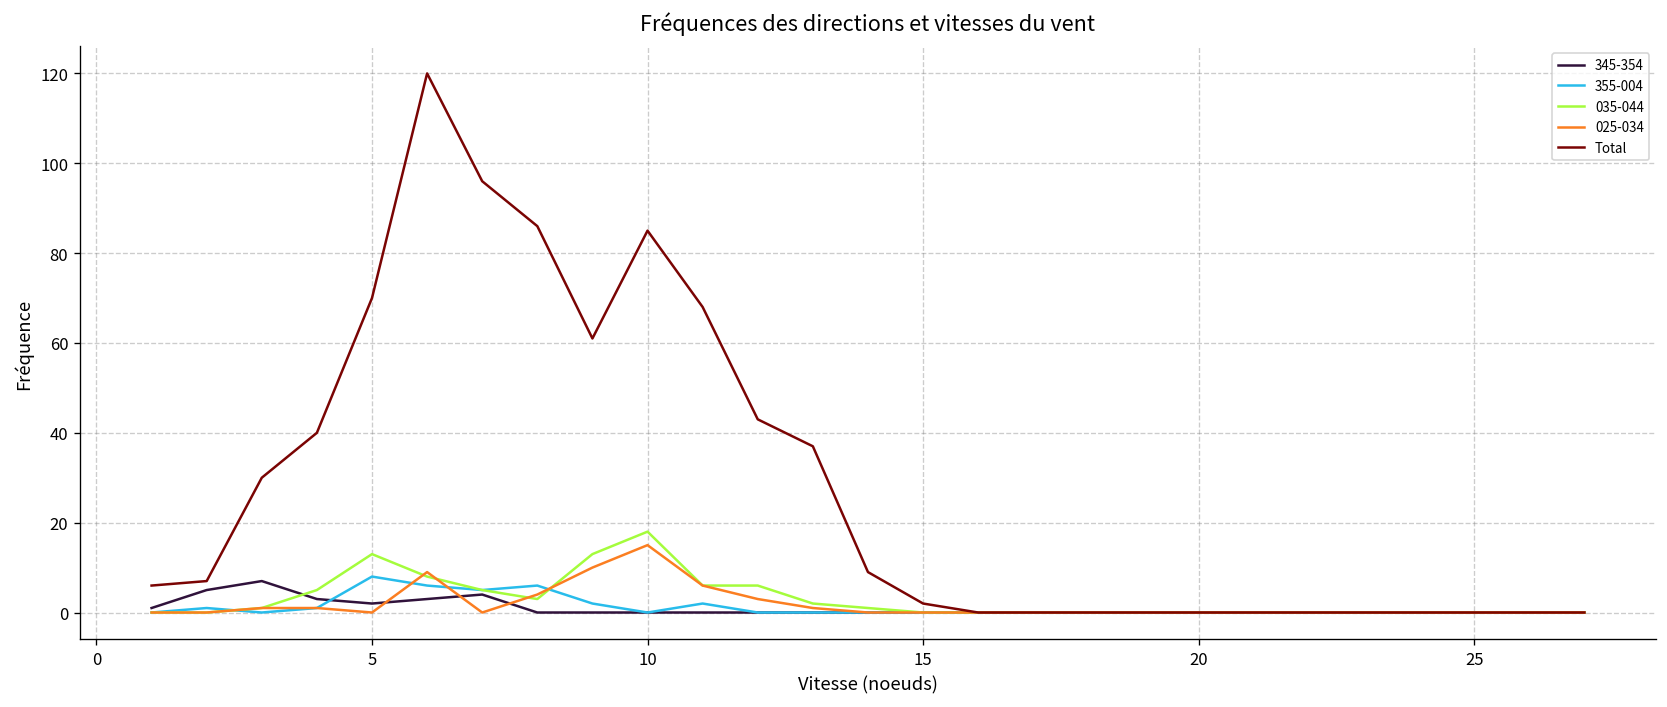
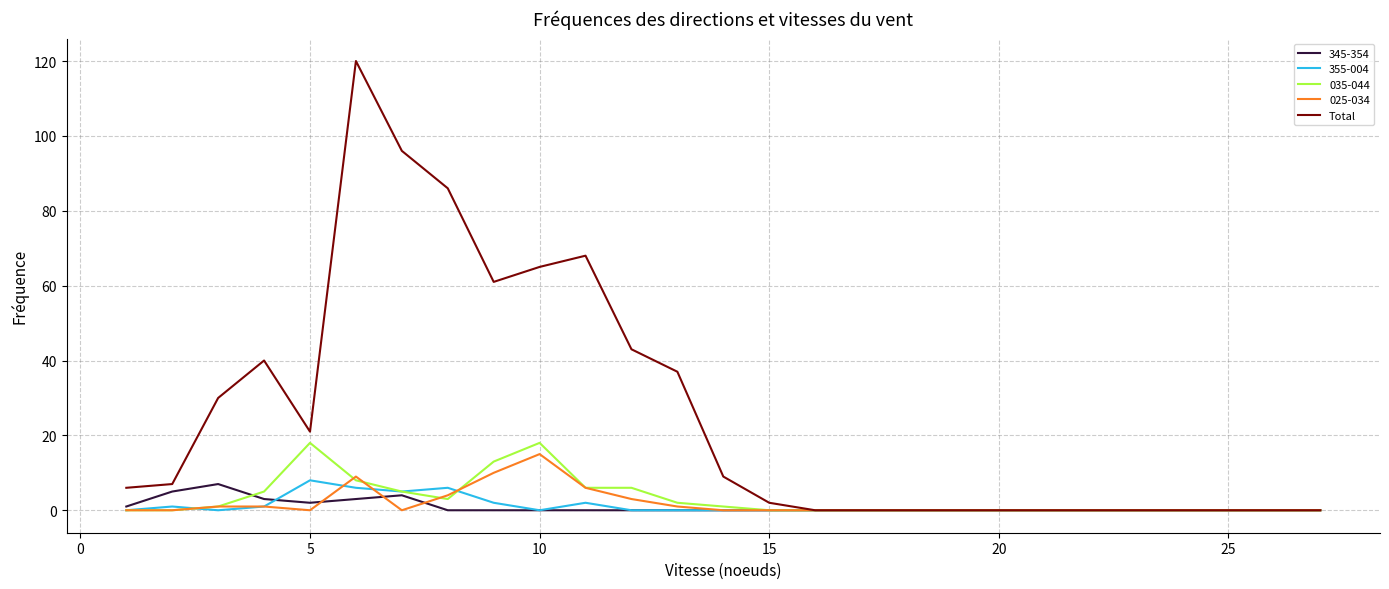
  {
    "345-354": {
      "5": 2
    },
    "355-004": {
      "5": 8
    },
    "035-044": {
-     "5": 13,
+     "5": 18,
      "10": 18
    },
    "025-034": {
      "5": 0,
      "10": 15
    },
    "Total": {
-     "5": 70,
-     "10": 85,
+     "5": 21,
+     "10": 65,
      "15": 2
    }
  }
